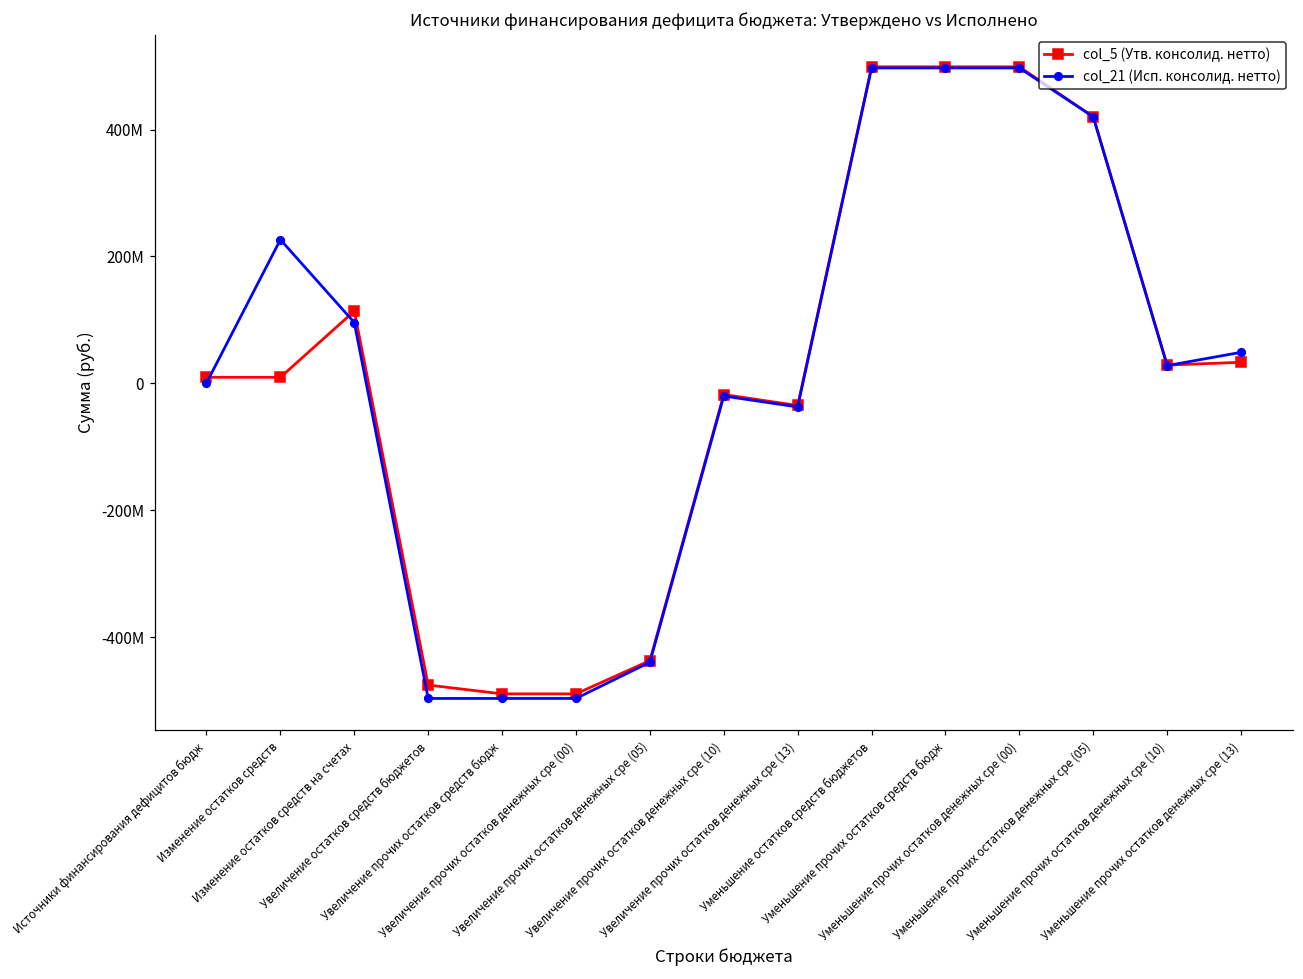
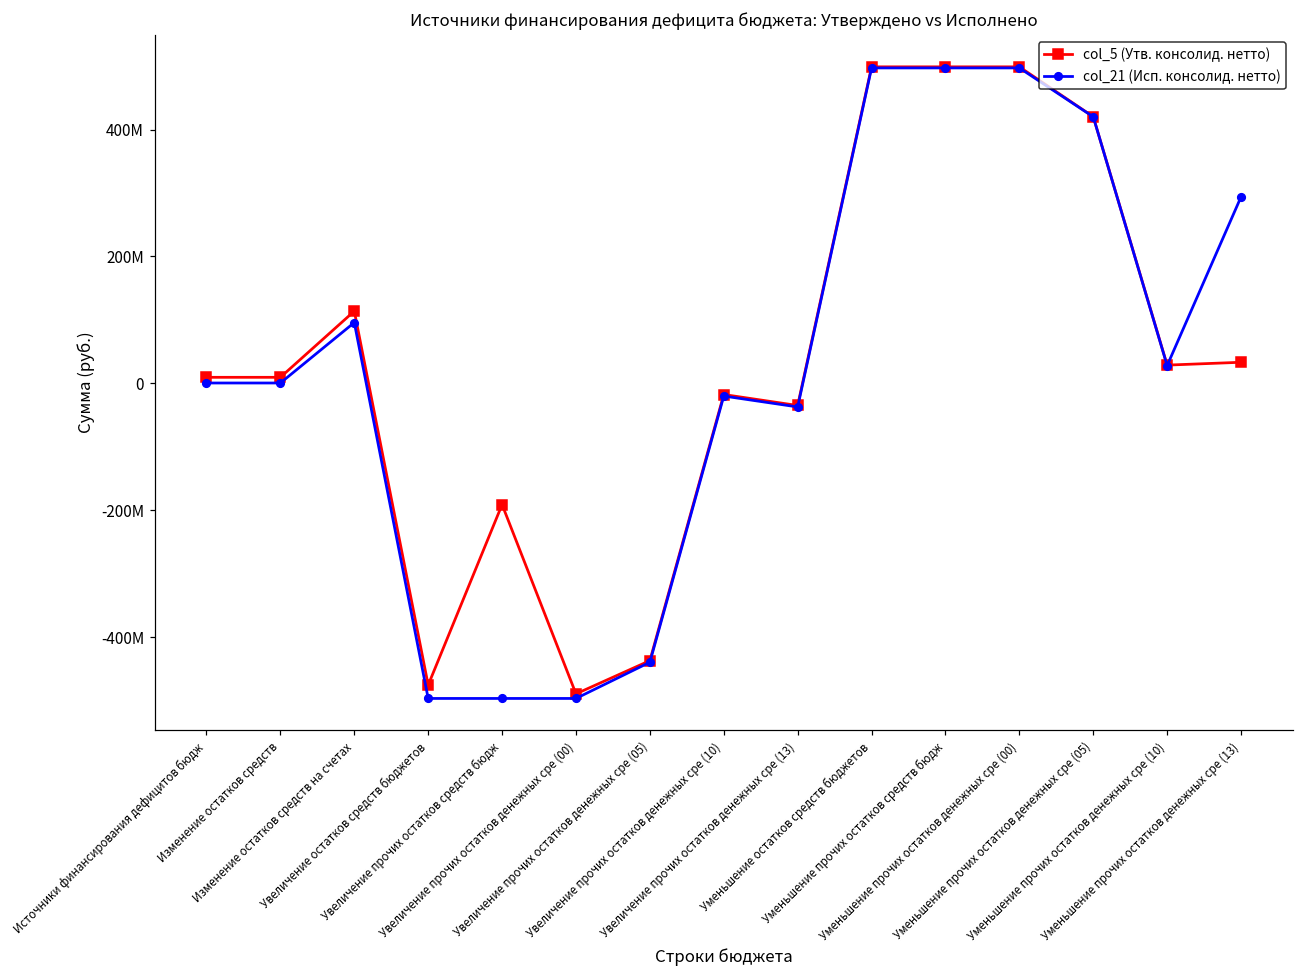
  {
    "col_5 (Утв. консолид. нетто)": {
      "Источники финансирования дефицитов бюдж": 10000000,
      "Изменение остатков средств": 10000000,
      "Изменение остатков средств на счетах": 110000000,
      "Увеличение остатков средств бюджетов": -480000000,
-     "Увеличение прочих остатков средств бюдж": -490000000,
+     "Увеличение прочих остатков средств бюдж": -190000000,
      "Увеличение прочих остатков денежных сре (00)": -490000000,
      "Уменьшение прочих остатков денежных сре (13)": 30000000
    },
    "col_21 (Исп. консолид. нетто)": {
      "Источники финансирования дефицитов бюдж": 0,
-     "Изменение остатков средств": 230000000,
+     "Изменение остатков средств": 0,
      "Изменение остатков средств на счетах": 100000000,
      "Увеличение остатков средств бюджетов": -500000000,
      "Увеличение прочих остатков средств бюдж": -500000000,
      "Увеличение прочих остатков денежных сре (00)": -500000000,
-     "Уменьшение прочих остатков денежных сре (13)": 50000000
+     "Уменьшение прочих остатков денежных сре (13)": 290000000
    }
  }
